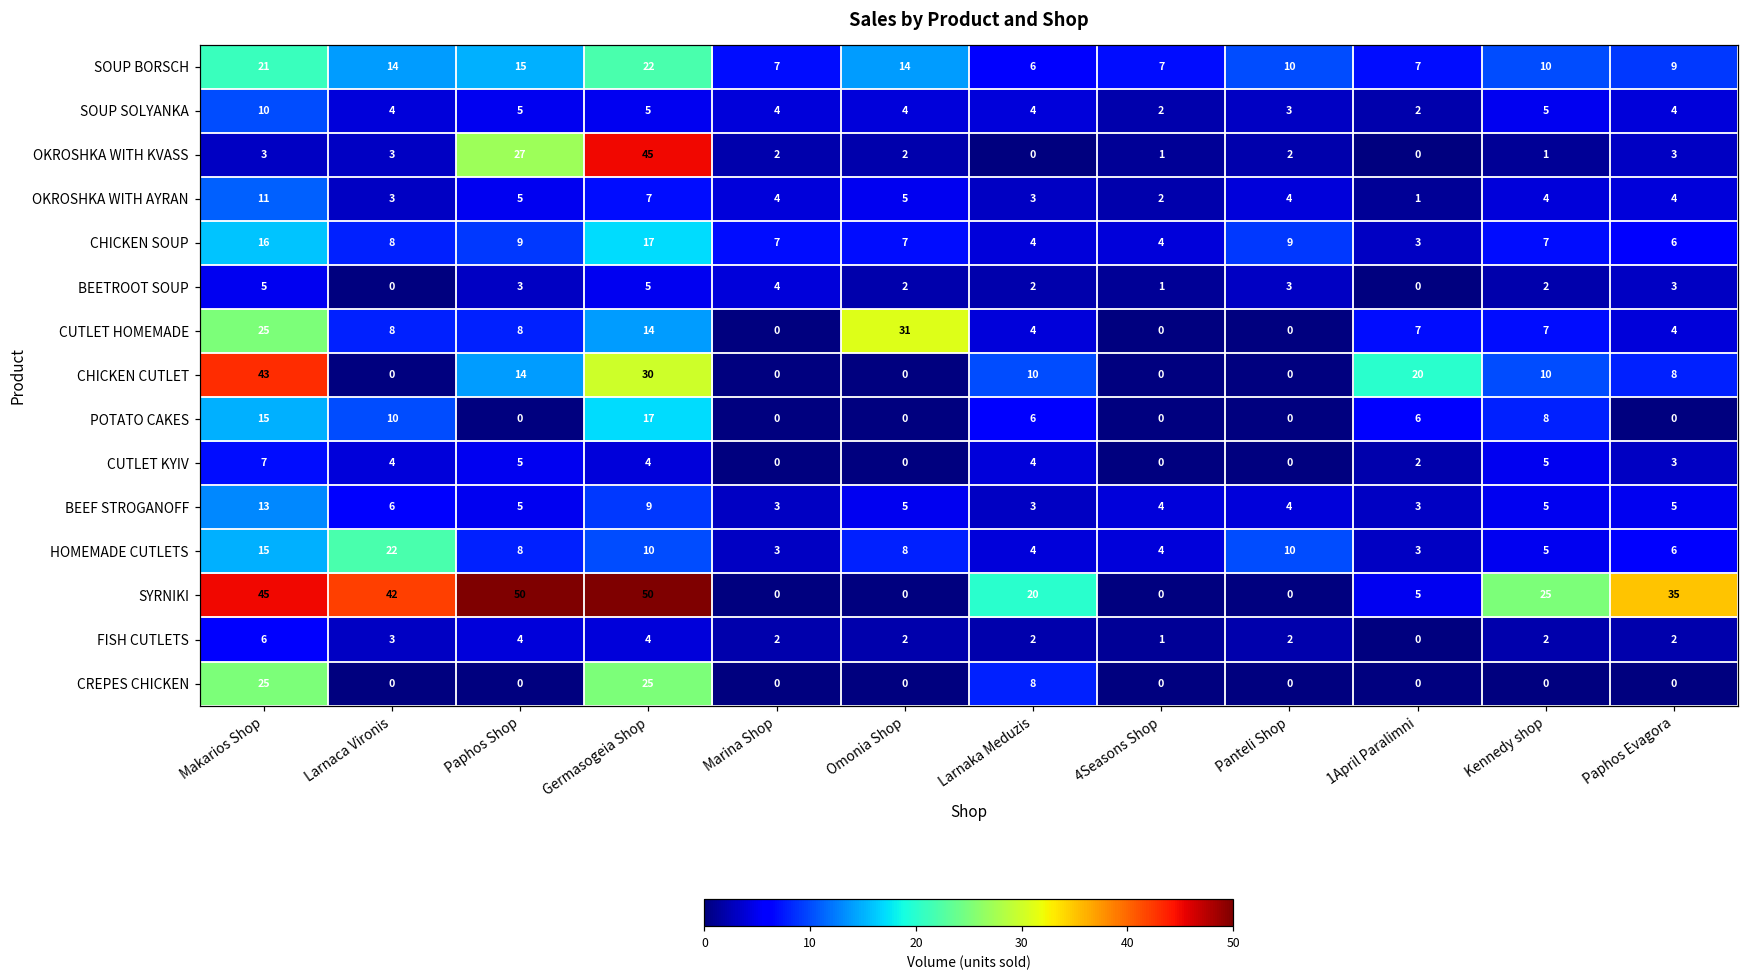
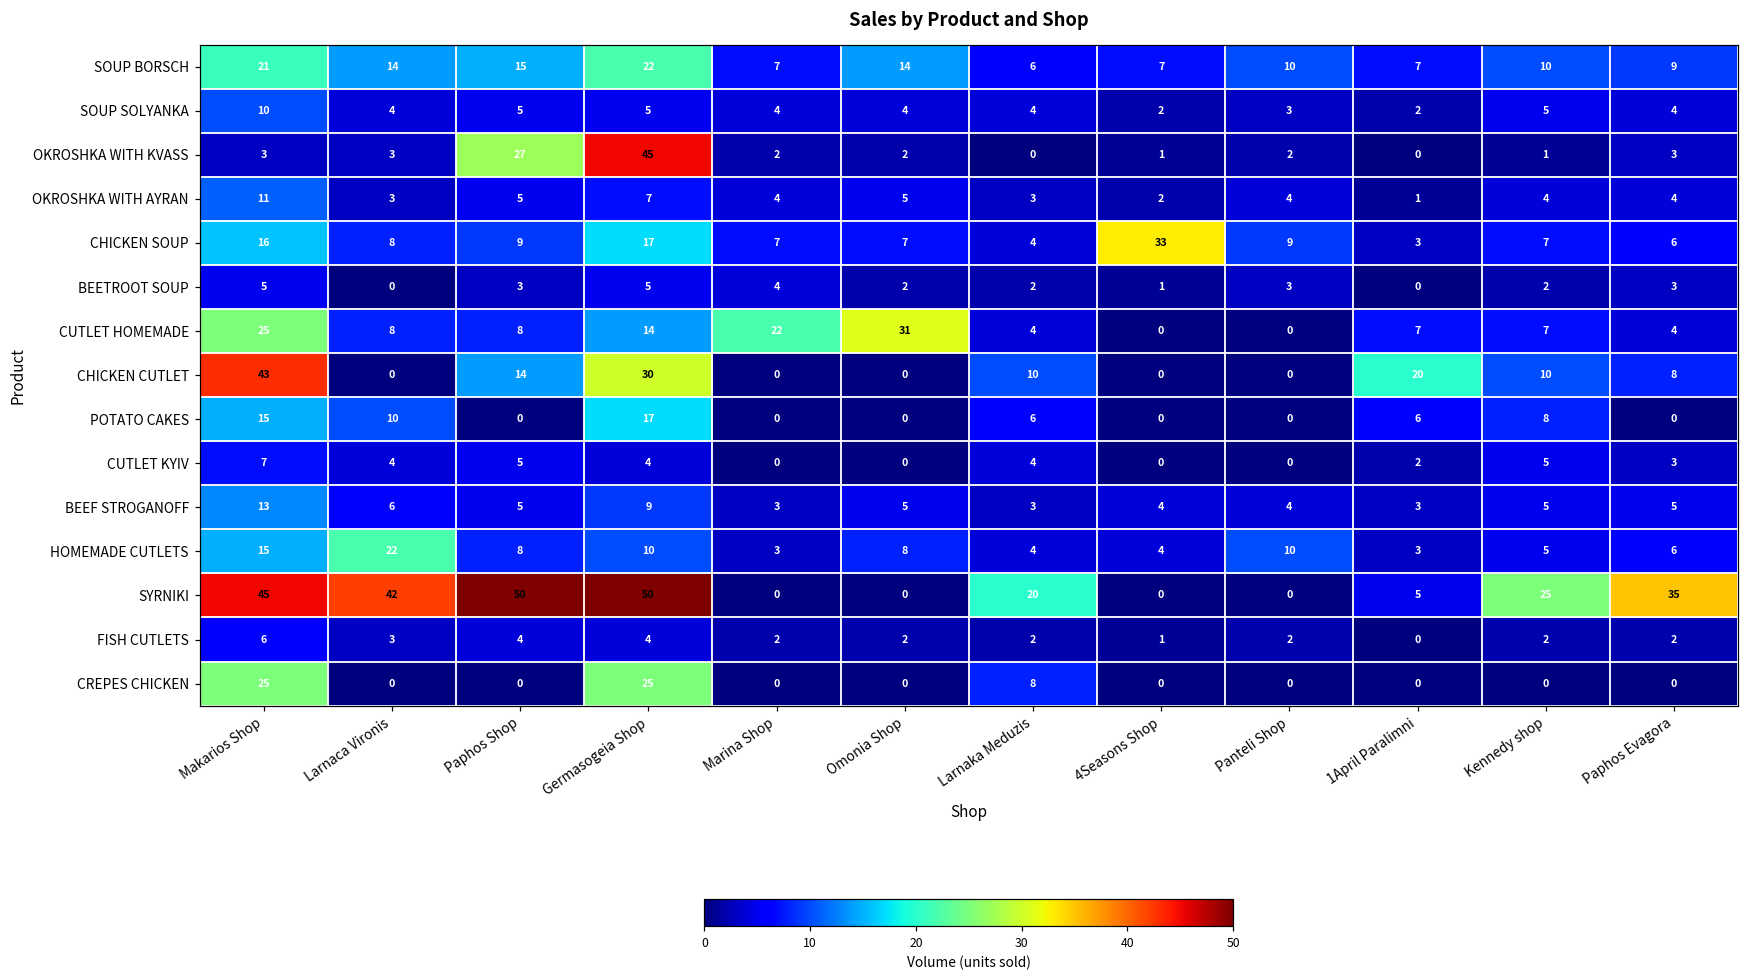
  {
    "SOUP BORSCH": {
      "Makarios Shop": 21,
      "Larnaca Vironis": 14,
      "Paphos Shop": 15,
      "Germasogeia Shop": 22,
      "Marina Shop": 7,
      "Omonia Shop": 14,
      "Larnaka Meduzis": 6,
      "4Seasons Shop": 7,
      "Panteli Shop": 10,
      "1April Paralimni": 7,
      "Kennedy shop": 10,
      "Paphos Evagora": 9
    },
    "SOUP SOLYANKA": {
      "Makarios Shop": 10,
      "Larnaca Vironis": 4,
      "Paphos Shop": 5,
      "Germasogeia Shop": 5,
      "Marina Shop": 4,
      "Omonia Shop": 4,
      "Larnaka Meduzis": 4,
      "4Seasons Shop": 2,
      "Panteli Shop": 3,
      "1April Paralimni": 2,
      "Kennedy shop": 5,
      "Paphos Evagora": 4
    },
    "OKROSHKA WITH KVASS": {
      "Makarios Shop": 3,
      "Larnaca Vironis": 3,
      "Paphos Shop": 27,
      "Germasogeia Shop": 45,
      "Marina Shop": 2,
      "Omonia Shop": 2,
      "Larnaka Meduzis": 0,
      "4Seasons Shop": 1,
      "Panteli Shop": 2,
      "1April Paralimni": 0,
      "Kennedy shop": 1,
      "Paphos Evagora": 3
    },
    "OKROSHKA WITH AYRAN": {
      "Makarios Shop": 11,
      "Larnaca Vironis": 3,
      "Paphos Shop": 5,
      "Germasogeia Shop": 7,
      "Marina Shop": 4,
      "Omonia Shop": 5,
      "Larnaka Meduzis": 3,
      "4Seasons Shop": 2,
      "Panteli Shop": 4,
      "1April Paralimni": 1,
      "Kennedy shop": 4,
      "Paphos Evagora": 4
    },
    "CHICKEN SOUP": {
      "Makarios Shop": 16,
      "Larnaca Vironis": 8,
      "Paphos Shop": 9,
      "Germasogeia Shop": 17,
      "Marina Shop": 7,
      "Omonia Shop": 7,
      "Larnaka Meduzis": 4,
-     "4Seasons Shop": 4,
+     "4Seasons Shop": 33,
      "Panteli Shop": 9,
      "1April Paralimni": 3,
      "Kennedy shop": 7,
      "Paphos Evagora": 6
    },
    "BEETROOT SOUP": {
      "Makarios Shop": 5,
      "Larnaca Vironis": 0,
      "Paphos Shop": 3,
      "Germasogeia Shop": 5,
      "Marina Shop": 4,
      "Omonia Shop": 2,
      "Larnaka Meduzis": 2,
      "4Seasons Shop": 1,
      "Panteli Shop": 3,
      "1April Paralimni": 0,
      "Kennedy shop": 2,
      "Paphos Evagora": 3
    },
    "CUTLET HOMEMADE": {
      "Makarios Shop": 25,
      "Larnaca Vironis": 8,
      "Paphos Shop": 8,
      "Germasogeia Shop": 14,
-     "Marina Shop": 0,
+     "Marina Shop": 22,
      "Omonia Shop": 31,
      "Larnaka Meduzis": 4,
      "4Seasons Shop": 0,
      "Panteli Shop": 0,
      "1April Paralimni": 7,
      "Kennedy shop": 7,
      "Paphos Evagora": 4
    },
    "CHICKEN CUTLET": {
      "Makarios Shop": 43,
      "Larnaca Vironis": 0,
      "Paphos Shop": 14,
      "Germasogeia Shop": 30,
      "Marina Shop": 0,
      "Omonia Shop": 0,
      "Larnaka Meduzis": 10,
      "4Seasons Shop": 0,
      "Panteli Shop": 0,
      "1April Paralimni": 20,
      "Kennedy shop": 10,
      "Paphos Evagora": 8
    },
    "POTATO CAKES": {
      "Makarios Shop": 15,
      "Larnaca Vironis": 10,
      "Paphos Shop": 0,
      "Germasogeia Shop": 17,
      "Marina Shop": 0,
      "Omonia Shop": 0,
      "Larnaka Meduzis": 6,
      "4Seasons Shop": 0,
      "Panteli Shop": 0,
      "1April Paralimni": 6,
      "Kennedy shop": 8,
      "Paphos Evagora": 0
    },
    "CUTLET KYIV": {
      "Makarios Shop": 7,
      "Larnaca Vironis": 4,
      "Paphos Shop": 5,
      "Germasogeia Shop": 4,
      "Marina Shop": 0,
      "Omonia Shop": 0,
      "Larnaka Meduzis": 4,
      "4Seasons Shop": 0,
      "Panteli Shop": 0,
      "1April Paralimni": 2,
      "Kennedy shop": 5,
      "Paphos Evagora": 3
    },
    "BEEF STROGANOFF": {
      "Makarios Shop": 13,
      "Larnaca Vironis": 6,
      "Paphos Shop": 5,
      "Germasogeia Shop": 9,
      "Marina Shop": 3,
      "Omonia Shop": 5,
      "Larnaka Meduzis": 3,
      "4Seasons Shop": 4,
      "Panteli Shop": 4,
      "1April Paralimni": 3,
      "Kennedy shop": 5,
      "Paphos Evagora": 5
    },
    "HOMEMADE CUTLETS": {
      "Makarios Shop": 15,
      "Larnaca Vironis": 22,
      "Paphos Shop": 8,
      "Germasogeia Shop": 10,
      "Marina Shop": 3,
      "Omonia Shop": 8,
      "Larnaka Meduzis": 4,
      "4Seasons Shop": 4,
      "Panteli Shop": 10,
      "1April Paralimni": 3,
      "Kennedy shop": 5,
      "Paphos Evagora": 6
    },
    "SYRNIKI": {
      "Makarios Shop": 45,
      "Larnaca Vironis": 42,
      "Paphos Shop": 50,
      "Germasogeia Shop": 50,
      "Marina Shop": 0,
      "Omonia Shop": 0,
      "Larnaka Meduzis": 20,
      "4Seasons Shop": 0,
      "Panteli Shop": 0,
      "1April Paralimni": 5,
      "Kennedy shop": 25,
      "Paphos Evagora": 35
    },
    "FISH CUTLETS": {
      "Makarios Shop": 6,
      "Larnaca Vironis": 3,
      "Paphos Shop": 4,
      "Germasogeia Shop": 4,
      "Marina Shop": 2,
      "Omonia Shop": 2,
      "Larnaka Meduzis": 2,
      "4Seasons Shop": 1,
      "Panteli Shop": 2,
      "1April Paralimni": 0,
      "Kennedy shop": 2,
      "Paphos Evagora": 2
    },
    "CREPES CHICKEN": {
      "Makarios Shop": 25,
      "Larnaca Vironis": 0,
      "Paphos Shop": 0,
      "Germasogeia Shop": 25,
      "Marina Shop": 0,
      "Omonia Shop": 0,
      "Larnaka Meduzis": 8,
      "4Seasons Shop": 0,
      "Panteli Shop": 0,
      "1April Paralimni": 0,
      "Kennedy shop": 0,
      "Paphos Evagora": 0
    }
  }
